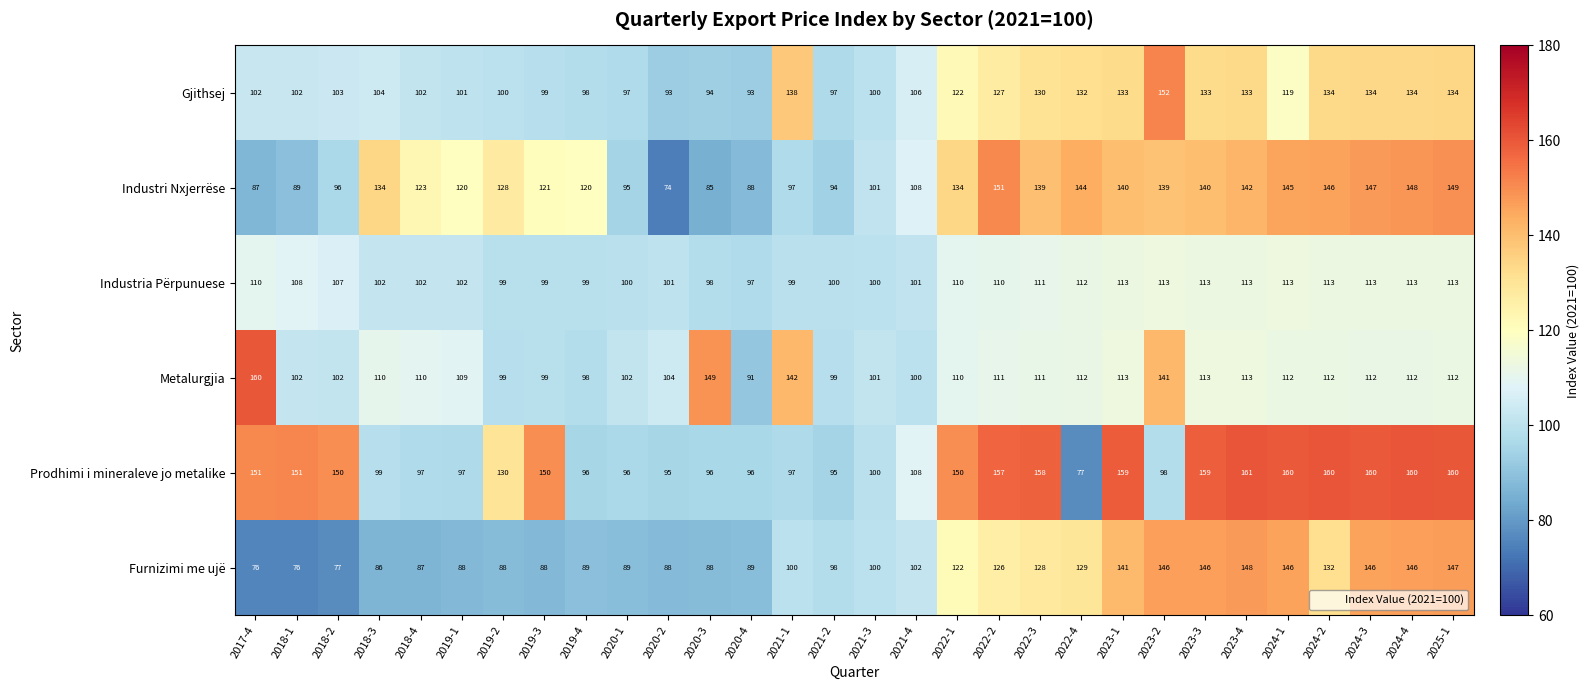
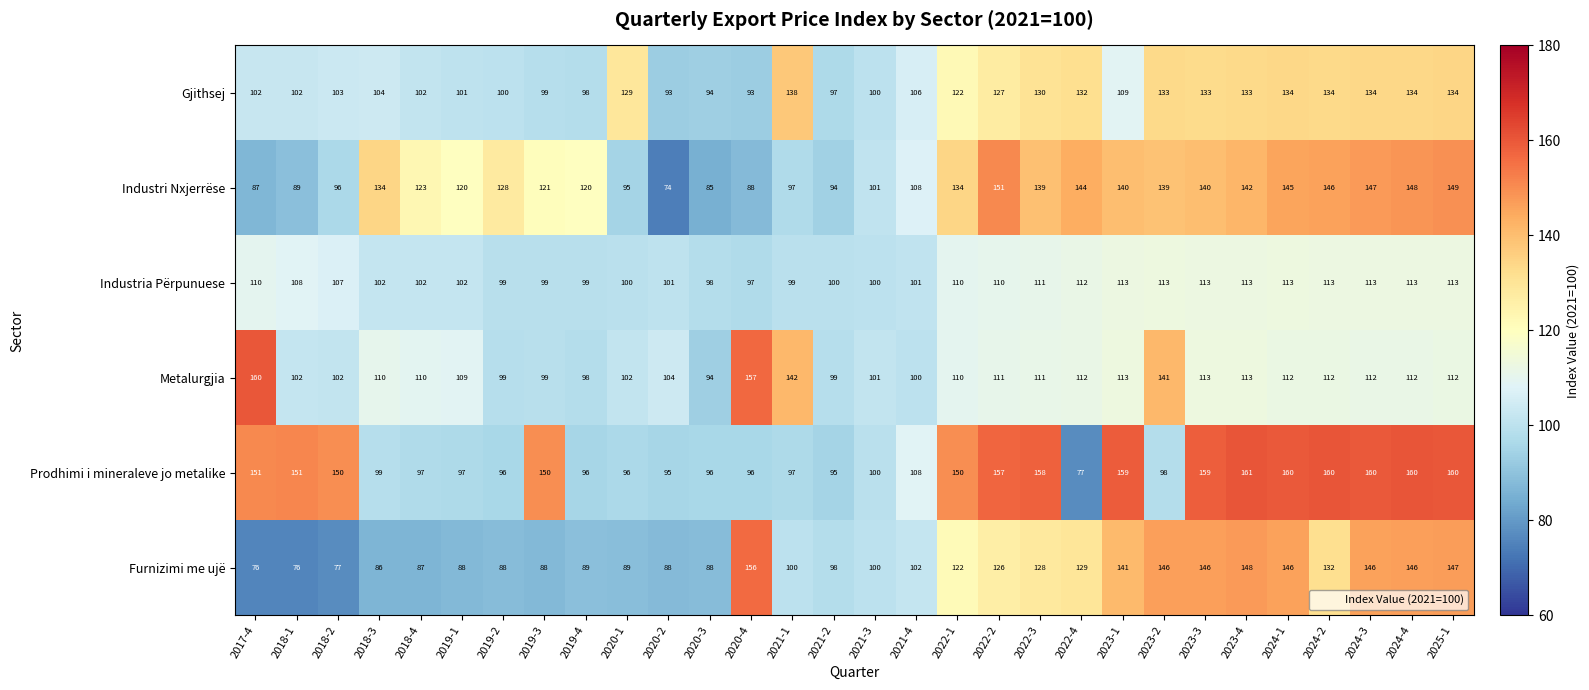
  {
    "Gjithsej": {
      "2017-4": 102,
      "2018-1": 102,
      "2018-2": 103,
      "2018-3": 104,
      "2018-4": 102,
      "2019-1": 101,
      "2019-2": 100,
      "2019-3": 99,
      "2019-4": 98,
-     "2020-1": 97,
+     "2020-1": 129,
      "2020-2": 93,
      "2020-3": 94,
      "2020-4": 93,
      "2021-1": 138,
      "2021-2": 97,
      "2021-3": 100,
      "2021-4": 106,
      "2022-1": 122,
      "2022-2": 127,
      "2022-3": 130,
      "2022-4": 132,
-     "2023-1": 133,
-     "2023-2": 152,
+     "2023-1": 109,
+     "2023-2": 133,
      "2023-3": 133,
      "2023-4": 133,
-     "2024-1": 119,
+     "2024-1": 134,
      "2024-2": 134,
      "2024-3": 134,
      "2024-4": 134,
      "2025-1": 134
    },
    "Industri Nxjerrëse": {
      "2017-4": 87,
      "2018-1": 89,
      "2018-2": 96,
      "2018-3": 134,
      "2018-4": 123,
      "2019-1": 120,
      "2019-2": 128,
      "2019-3": 121,
      "2019-4": 120,
      "2020-1": 95,
      "2020-2": 74,
      "2020-3": 85,
      "2020-4": 88,
      "2021-1": 97,
      "2021-2": 94,
      "2021-3": 101,
      "2021-4": 108,
      "2022-1": 134,
      "2022-2": 151,
      "2022-3": 139,
      "2022-4": 144,
      "2023-1": 140,
      "2023-2": 139,
      "2023-3": 140,
      "2023-4": 142,
      "2024-1": 145,
      "2024-2": 146,
      "2024-3": 147,
      "2024-4": 148,
      "2025-1": 149
    },
    "Industria Përpunuese": {
      "2017-4": 110,
      "2018-1": 108,
      "2018-2": 107,
      "2018-3": 102,
      "2018-4": 102,
      "2019-1": 102,
      "2019-2": 99,
      "2019-3": 99,
      "2019-4": 99,
      "2020-1": 100,
      "2020-2": 101,
      "2020-3": 98,
      "2020-4": 97,
      "2021-1": 99,
      "2021-2": 100,
      "2021-3": 100,
      "2021-4": 101,
      "2022-1": 110,
      "2022-2": 110,
      "2022-3": 111,
      "2022-4": 112,
      "2023-1": 113,
      "2023-2": 113,
      "2023-3": 113,
      "2023-4": 113,
      "2024-1": 113,
      "2024-2": 113,
      "2024-3": 113,
      "2024-4": 113,
      "2025-1": 113
    },
    "Metalurgjia": {
      "2017-4": 160,
      "2018-1": 102,
      "2018-2": 102,
      "2018-3": 110,
      "2018-4": 110,
      "2019-1": 109,
      "2019-2": 99,
      "2019-3": 99,
      "2019-4": 98,
      "2020-1": 102,
      "2020-2": 104,
-     "2020-3": 149,
-     "2020-4": 91,
+     "2020-3": 94,
+     "2020-4": 157,
      "2021-1": 142,
      "2021-2": 99,
      "2021-3": 101,
      "2021-4": 100,
      "2022-1": 110,
      "2022-2": 111,
      "2022-3": 111,
      "2022-4": 112,
      "2023-1": 113,
      "2023-2": 141,
      "2023-3": 113,
      "2023-4": 113,
      "2024-1": 112,
      "2024-2": 112,
      "2024-3": 112,
      "2024-4": 112,
      "2025-1": 112
    },
    "Prodhimi i mineraleve jo metalike": {
      "2017-4": 151,
      "2018-1": 151,
      "2018-2": 150,
      "2018-3": 99,
      "2018-4": 97,
      "2019-1": 97,
-     "2019-2": 130,
+     "2019-2": 96,
      "2019-3": 150,
      "2019-4": 96,
      "2020-1": 96,
      "2020-2": 95,
      "2020-3": 96,
      "2020-4": 96,
      "2021-1": 97,
      "2021-2": 95,
      "2021-3": 100,
      "2021-4": 108,
      "2022-1": 150,
      "2022-2": 157,
      "2022-3": 158,
      "2022-4": 77,
      "2023-1": 159,
      "2023-2": 98,
      "2023-3": 159,
      "2023-4": 161,
      "2024-1": 160,
      "2024-2": 160,
      "2024-3": 160,
      "2024-4": 160,
      "2025-1": 160
    },
    "Furnizimi me ujë": {
      "2017-4": 76,
      "2018-1": 76,
      "2018-2": 77,
      "2018-3": 86,
      "2018-4": 87,
      "2019-1": 88,
      "2019-2": 88,
      "2019-3": 88,
      "2019-4": 89,
      "2020-1": 89,
      "2020-2": 88,
      "2020-3": 88,
-     "2020-4": 89,
+     "2020-4": 156,
      "2021-1": 100,
      "2021-2": 98,
      "2021-3": 100,
      "2021-4": 102,
      "2022-1": 122,
      "2022-2": 126,
      "2022-3": 128,
      "2022-4": 129,
      "2023-1": 141,
      "2023-2": 146,
      "2023-3": 146,
      "2023-4": 148,
      "2024-1": 146,
      "2024-2": 132,
      "2024-3": 146,
      "2024-4": 146,
      "2025-1": 147
    }
  }
